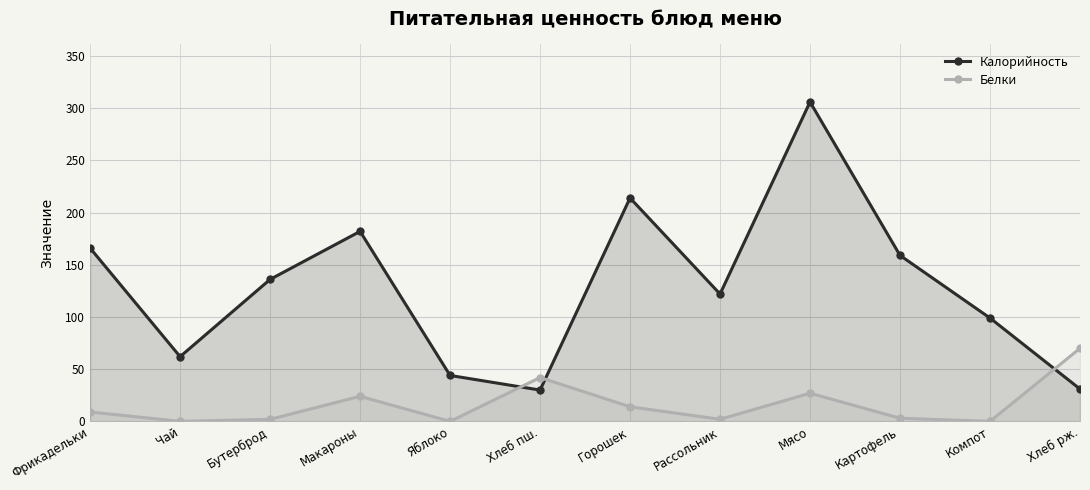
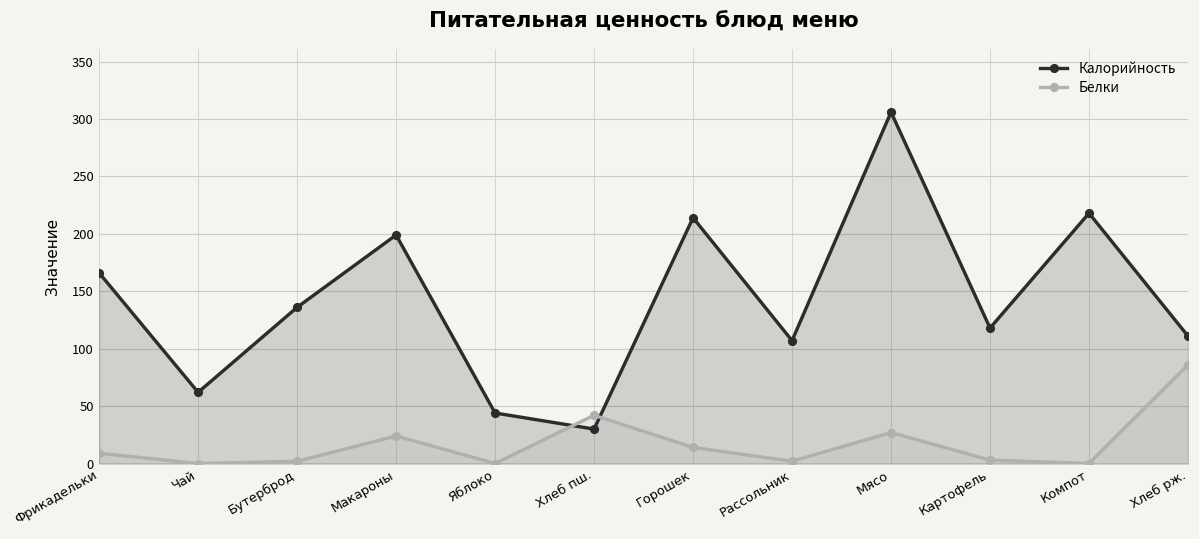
  {
    "Калорийность": {
      "Фрикадельки": 166,
      "Чай": 62,
      "Бутерброд": 136,
-     "Макароны": 182,
+     "Макароны": 199,
      "Яблоко": 44,
      "Хлеб пш.": 30,
      "Горошек": 214,
-     "Рассольник": 122,
+     "Рассольник": 107,
      "Мясо": 306,
-     "Картофель": 159,
-     "Компот": 99,
-     "Хлеб рж.": 31
+     "Картофель": 118,
+     "Компот": 218,
+     "Хлеб рж.": 111
    },
    "Белки": {
      "Фрикадельки": 9,
      "Чай": 0,
      "Бутерброд": 2,
      "Макароны": 24,
      "Яблоко": 0,
      "Хлеб пш.": 42,
      "Горошек": 14,
      "Рассольник": 2,
      "Мясо": 27,
      "Картофель": 3,
      "Компот": 0,
-     "Хлеб рж.": 70
+     "Хлеб рж.": 86
    }
  }
